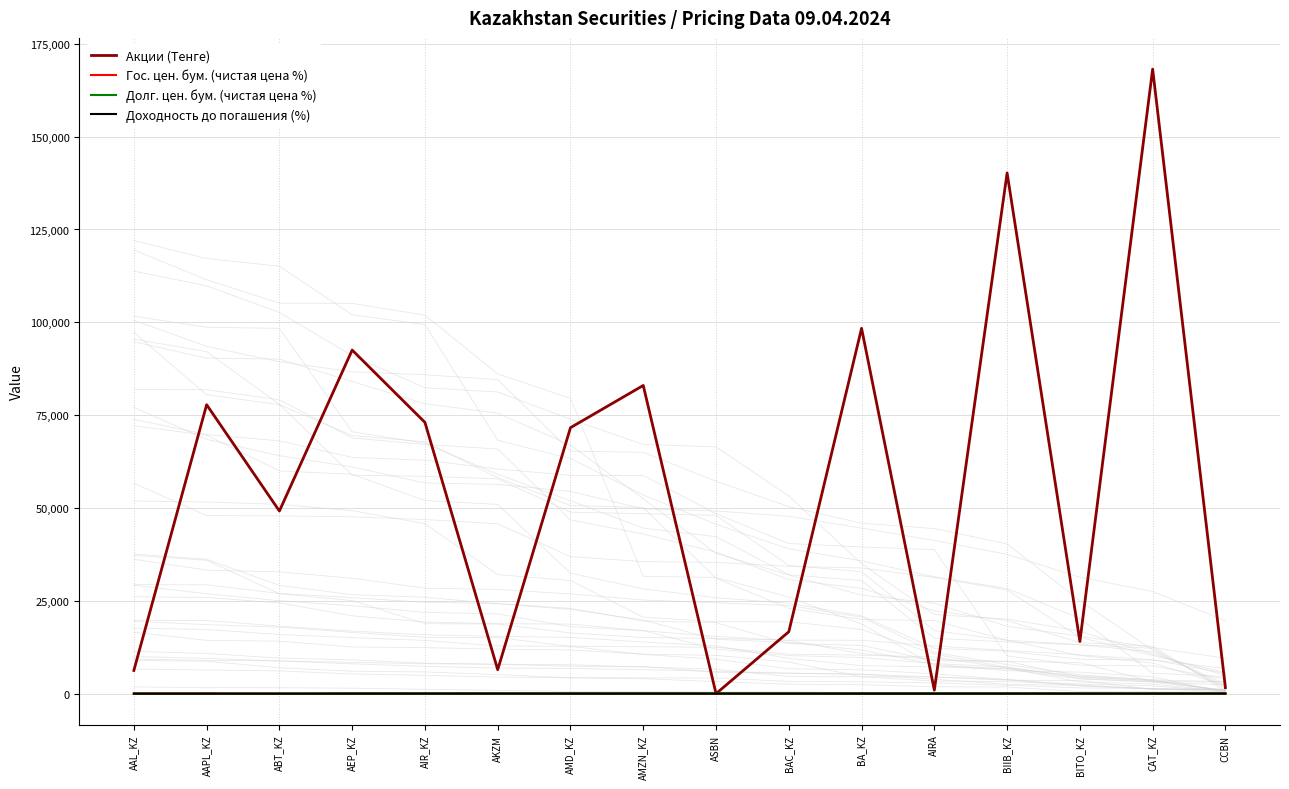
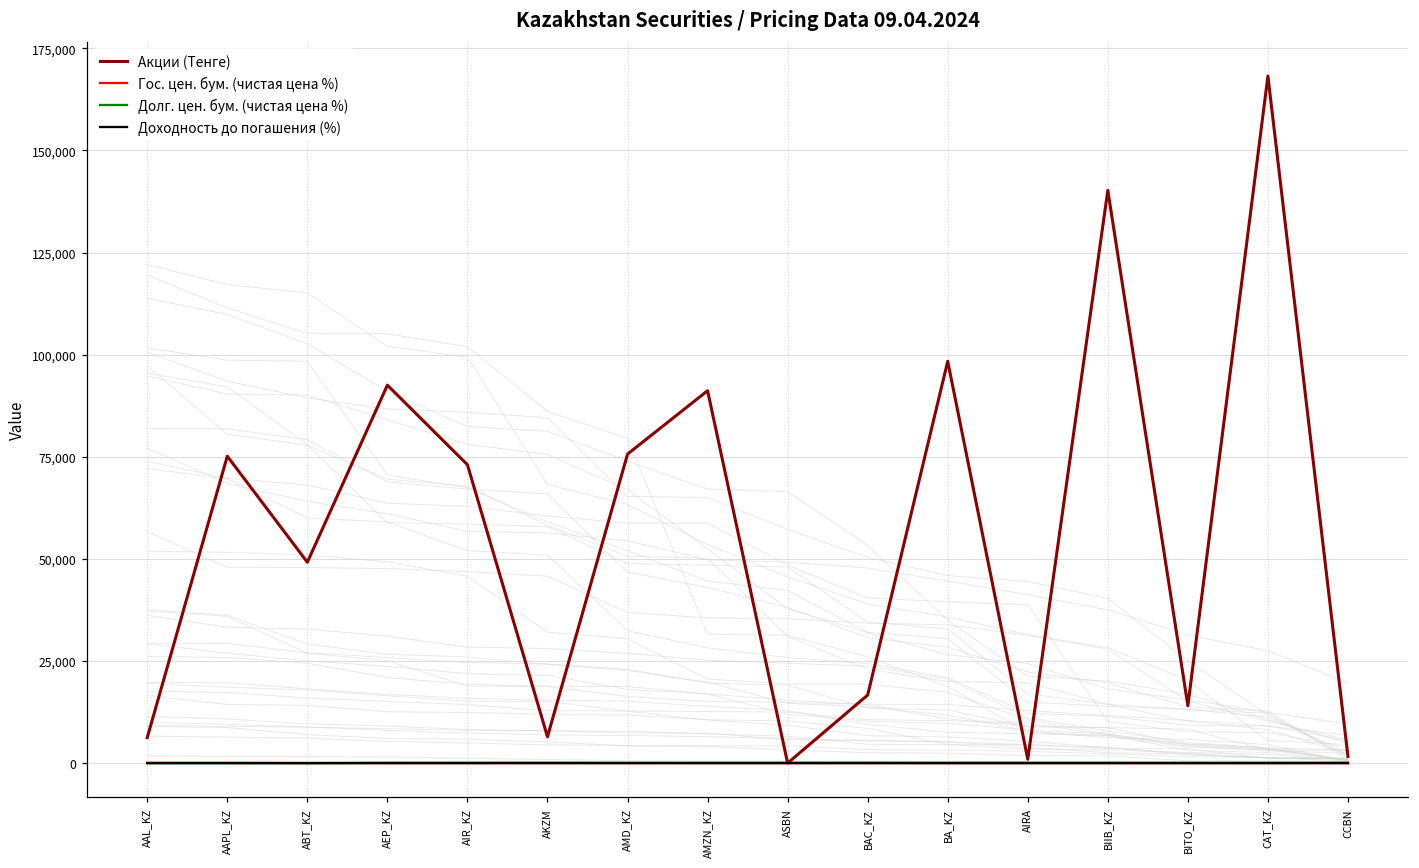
  {
    "Акции (Тенге)": {
-     "AAPL_KZ": "78,000",
+     "AAPL_KZ": "75,000",
      "ABT_KZ": "49,000",
      "AEP_KZ": "93,000",
      "AIR_KZ": "73,000",
-     "AMD_KZ": "72,000",
-     "AMZN_KZ": "83,000",
+     "AMD_KZ": "76,000",
+     "AMZN_KZ": "91,000",
      "BAC_KZ": "17,000",
      "BA_KZ": "98,000",
      "BIIB_KZ": "140,000",
      "CAT_KZ": "168,000"
    }
  }
